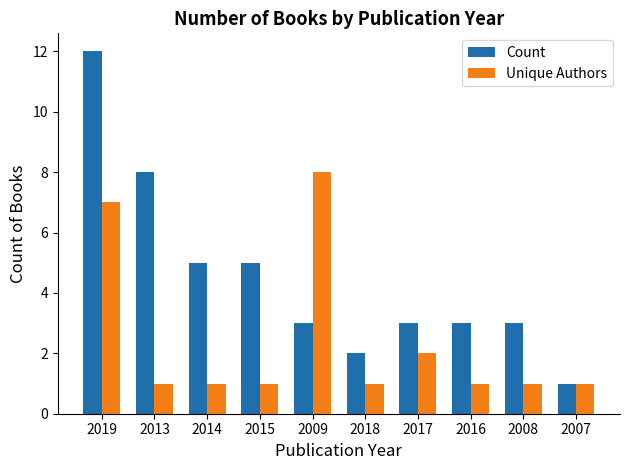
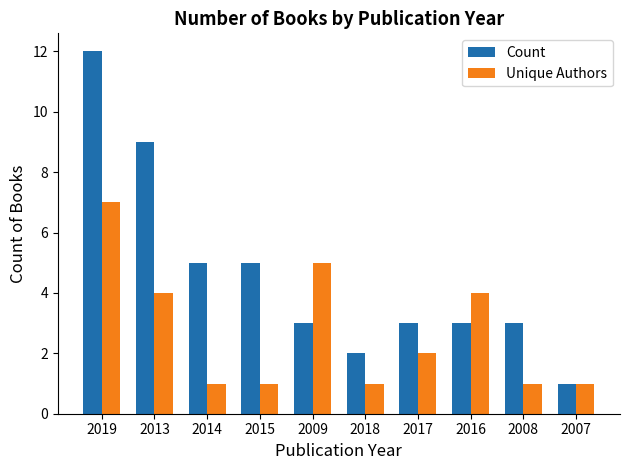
  {
    "Count": {
      "2019": 12,
-     "2013": 8,
+     "2013": 9,
      "2014": 5,
      "2015": 5,
      "2009": 3,
      "2018": 2,
      "2017": 3,
      "2016": 3,
      "2008": 3,
      "2007": 1
    },
    "Unique Authors": {
      "2019": 7,
-     "2013": 1,
+     "2013": 4,
      "2014": 1,
      "2015": 1,
-     "2009": 8,
+     "2009": 5,
      "2018": 1,
      "2017": 2,
-     "2016": 1,
+     "2016": 4,
      "2008": 1,
      "2007": 1
    }
  }
